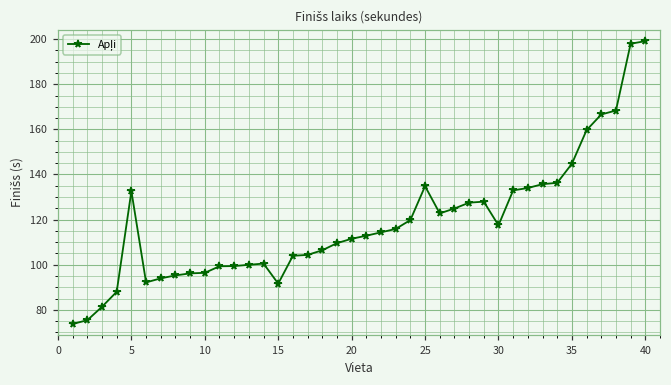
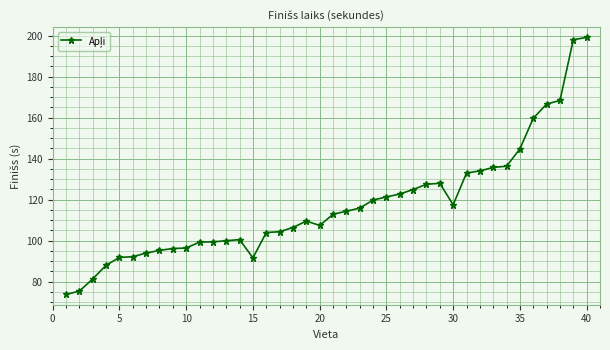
  {
-   "5": 133,
+   "5": 92,
    "10": 96,
    "15": 92,
-   "20": 112,
-   "25": 135,
+   "20": 107,
+   "25": 121,
    "30": 117,
    "35": 145,
    "40": 199
  }
